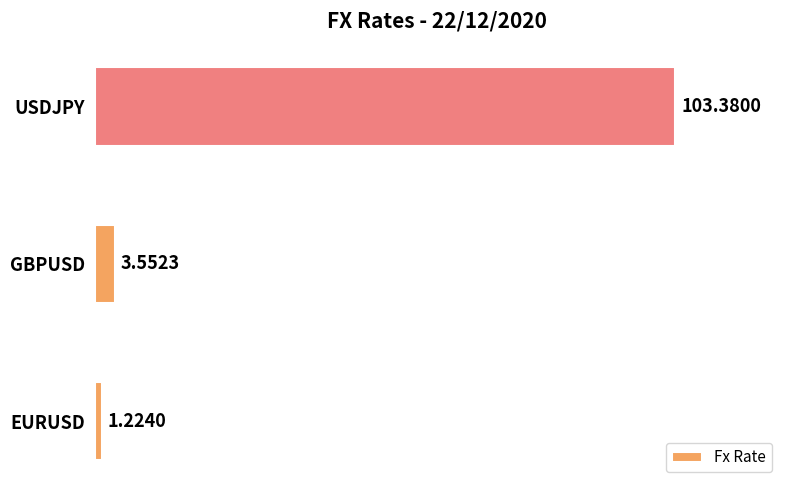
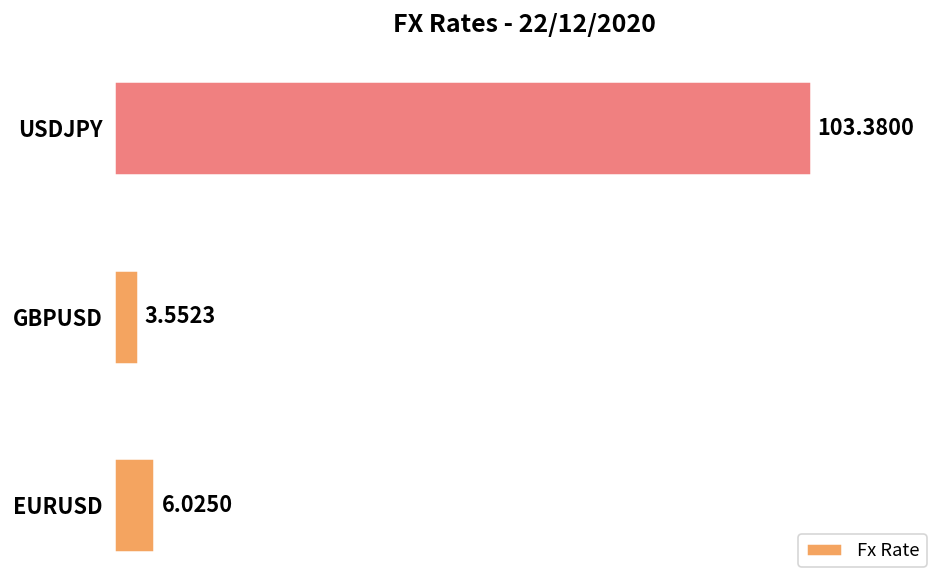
  {
    "USDJPY": 103.3800,
    "GBPUSD": 3.5523,
-   "EURUSD": 1.2240
+   "EURUSD": 6.0250
  }
